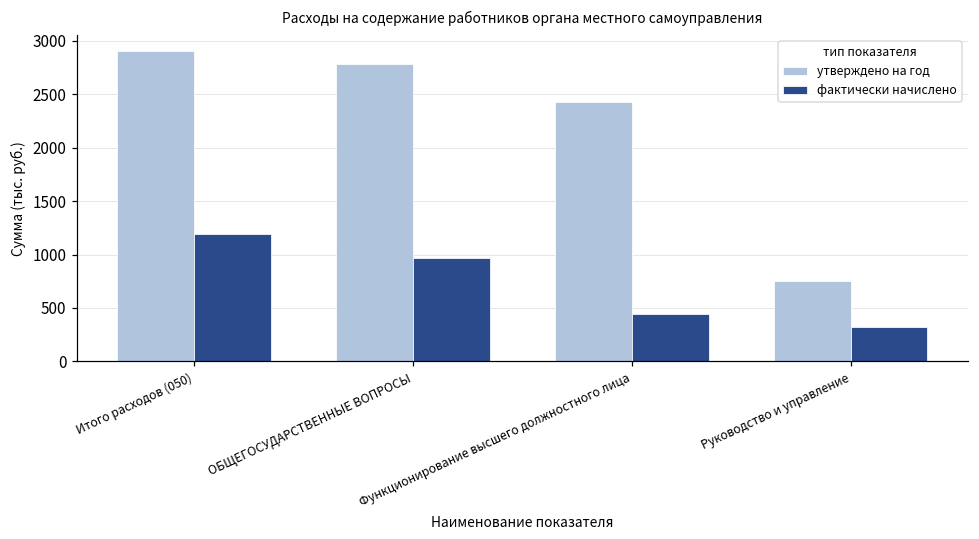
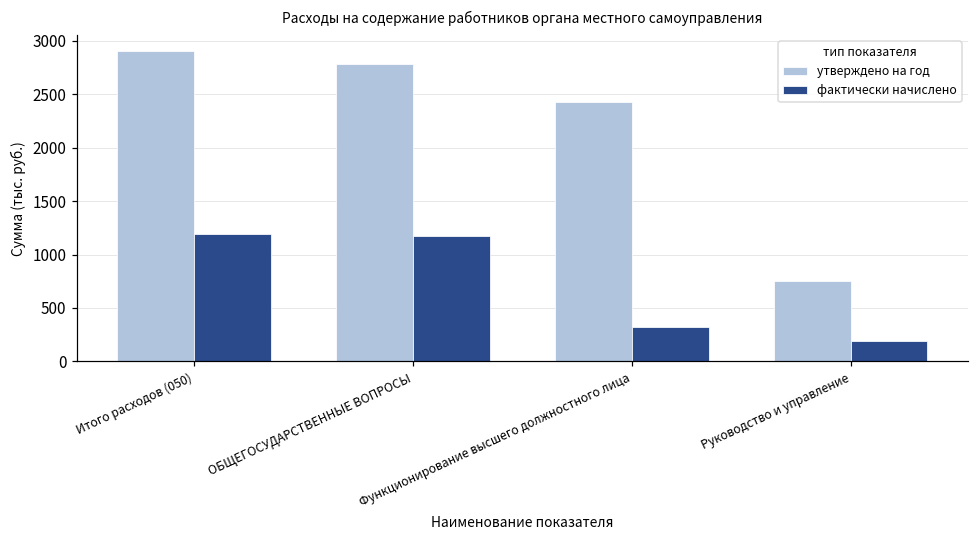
  {
    "утверждено на год": {
      "Итого расходов (050)": 2900,
      "ОБЩЕГОСУДАРСТВЕННЫЕ ВОПРОСЫ": 2800,
      "Функционирование высшего должностного лица": 2400,
      "Руководство и управление": 800
    },
    "фактически начислено": {
      "Итого расходов (050)": 1200,
-     "ОБЩЕГОСУДАРСТВЕННЫЕ ВОПРОСЫ": 1000,
-     "Функционирование высшего должностного лица": 400,
-     "Руководство и управление": 300
+     "ОБЩЕГОСУДАРСТВЕННЫЕ ВОПРОСЫ": 1200,
+     "Функционирование высшего должностного лица": 300,
+     "Руководство и управление": 200
    }
  }
